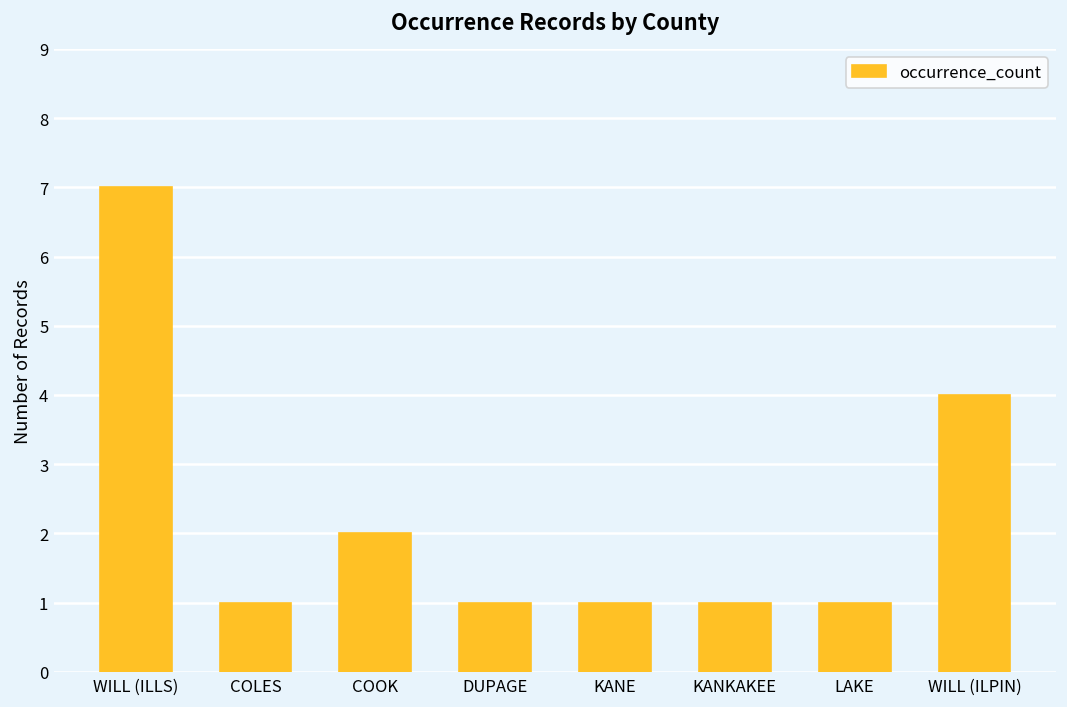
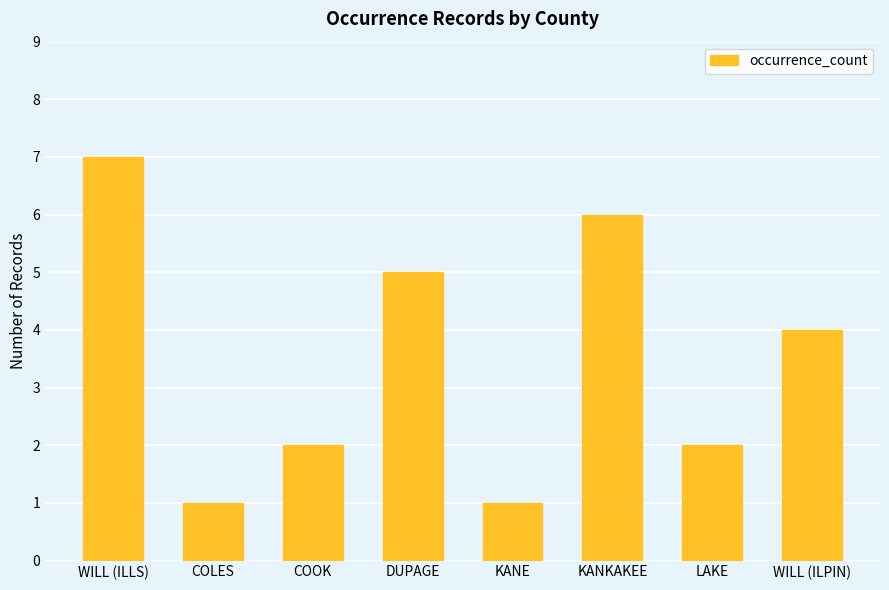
  {
    "WILL (ILLS)": 7,
    "COLES": 1,
    "COOK": 2,
-   "DUPAGE": 1,
+   "DUPAGE": 5,
    "KANE": 1,
-   "KANKAKEE": 1,
-   "LAKE": 1,
+   "KANKAKEE": 6,
+   "LAKE": 2,
    "WILL (ILPIN)": 4
  }
